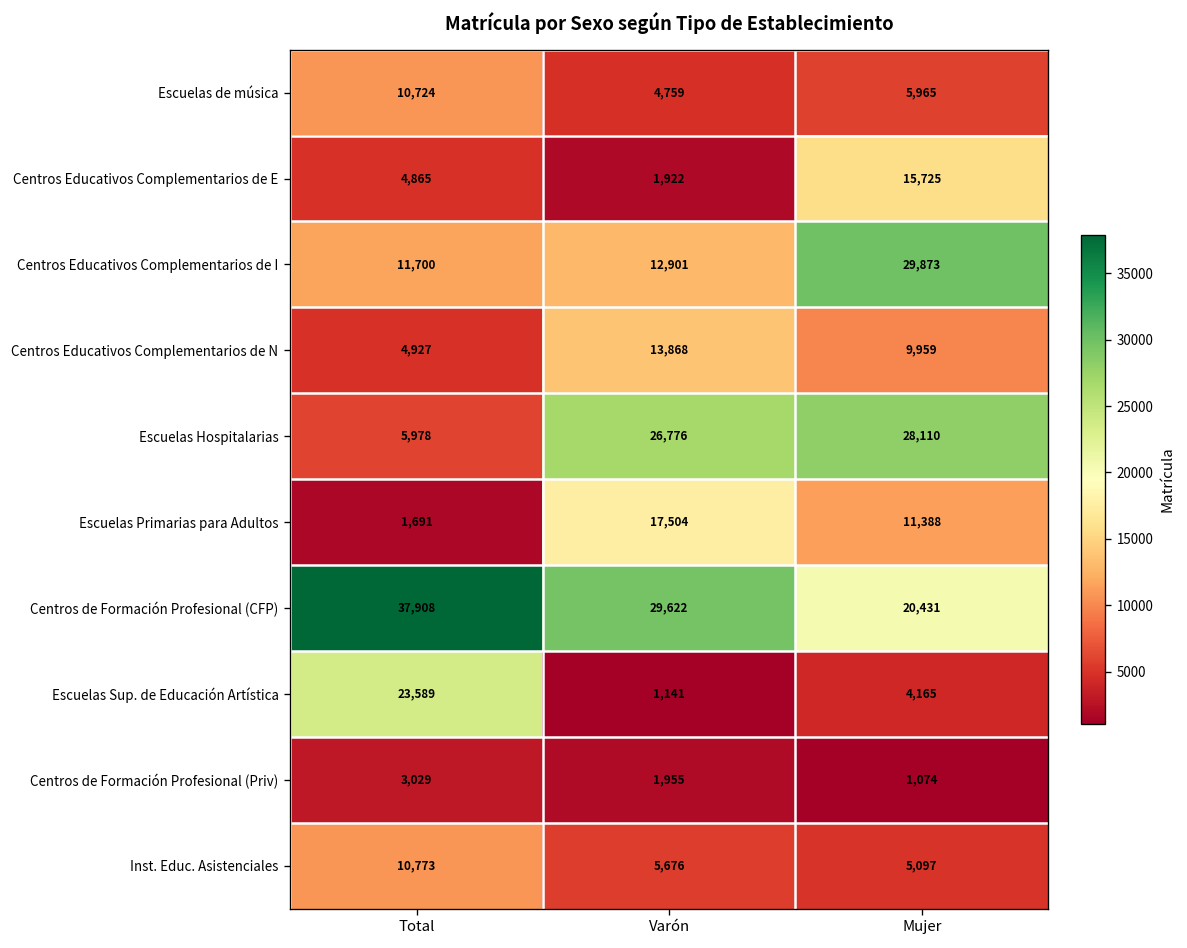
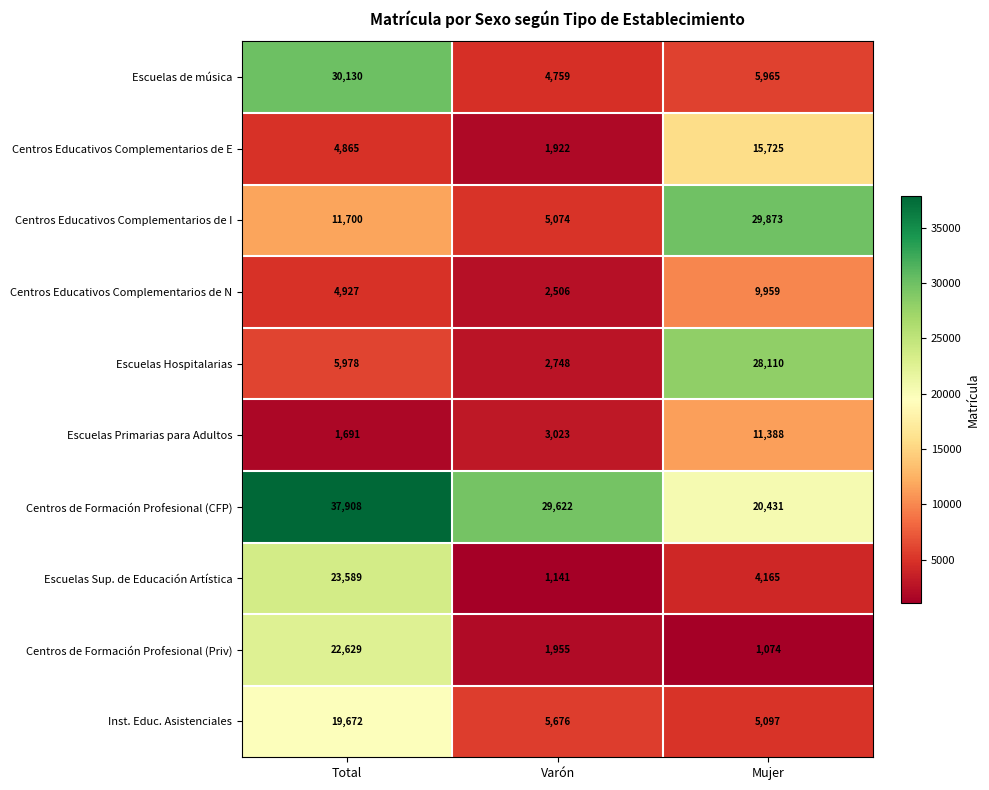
  {
    "Escuelas de música": {
-     "Total": "10,724",
+     "Total": "30,130",
      "Varón": "4,759",
      "Mujer": "5,965"
    },
    "Centros Educativos Complementarios de E": {
      "Total": "4,865",
      "Varón": "1,922",
      "Mujer": "15,725"
    },
    "Centros Educativos Complementarios de I": {
      "Total": "11,700",
-     "Varón": "12,901",
+     "Varón": "5,074",
      "Mujer": "29,873"
    },
    "Centros Educativos Complementarios de N": {
      "Total": "4,927",
-     "Varón": "13,868",
+     "Varón": "2,506",
      "Mujer": "9,959"
    },
    "Escuelas Hospitalarias": {
      "Total": "5,978",
-     "Varón": "26,776",
+     "Varón": "2,748",
      "Mujer": "28,110"
    },
    "Escuelas Primarias para Adultos": {
      "Total": "1,691",
-     "Varón": "17,504",
+     "Varón": "3,023",
      "Mujer": "11,388"
    },
    "Centros de Formación Profesional (CFP)": {
      "Total": "37,908",
      "Varón": "29,622",
      "Mujer": "20,431"
    },
    "Escuelas Sup. de Educación Artística": {
      "Total": "23,589",
      "Varón": "1,141",
      "Mujer": "4,165"
    },
    "Centros de Formación Profesional (Priv)": {
-     "Total": "3,029",
+     "Total": "22,629",
      "Varón": "1,955",
      "Mujer": "1,074"
    },
    "Inst. Educ. Asistenciales": {
-     "Total": "10,773",
+     "Total": "19,672",
      "Varón": "5,676",
      "Mujer": "5,097"
    }
  }
